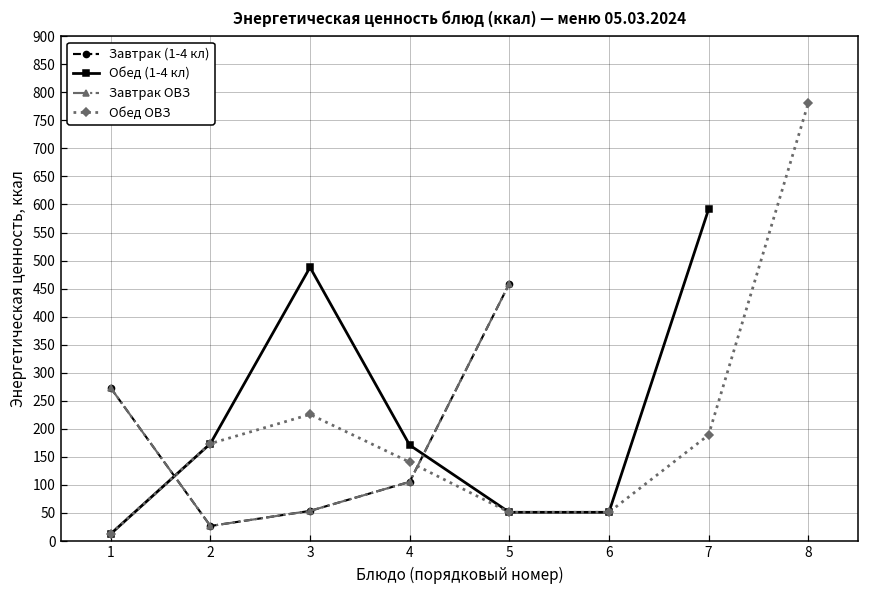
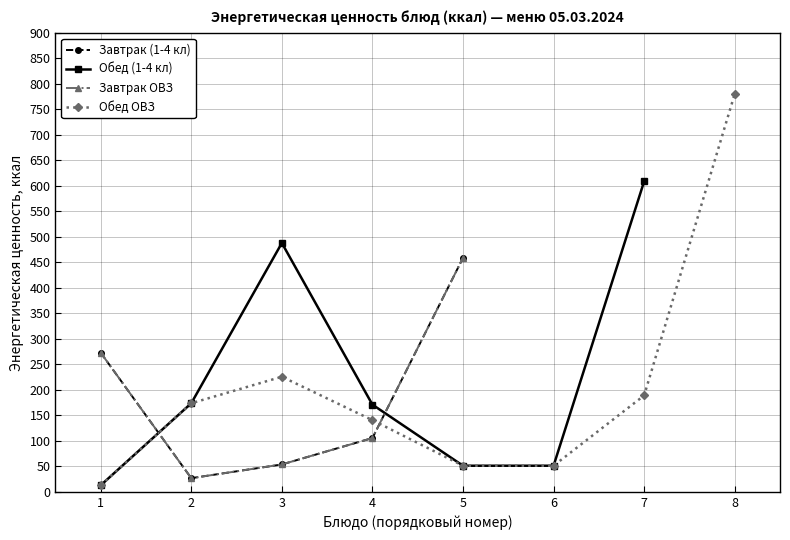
  {
    "Обед (1-4 кл)": {
      "3": 490,
      "4": 170,
-     "7": 590
+     "7": 610
    }
  }
